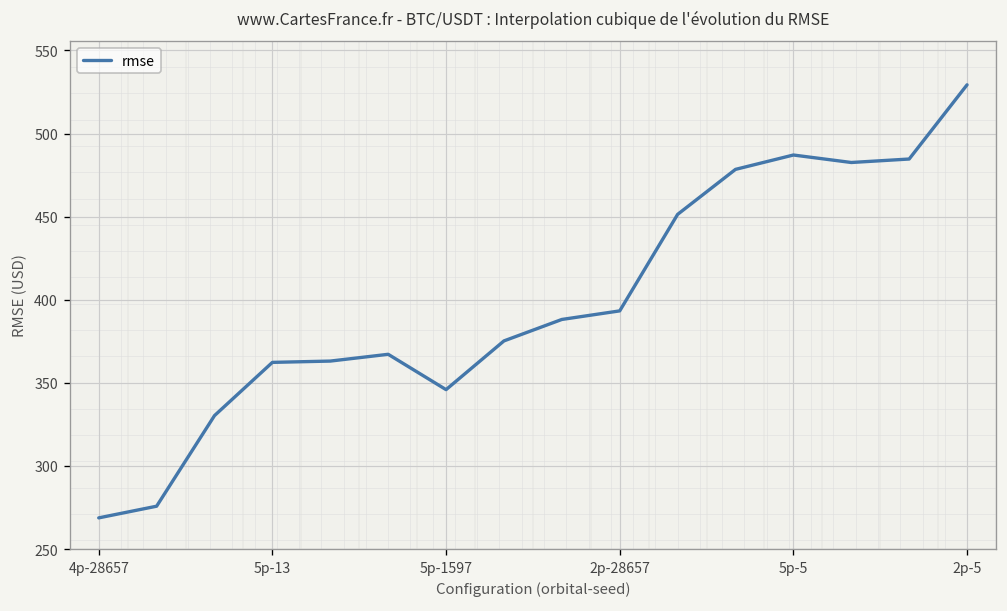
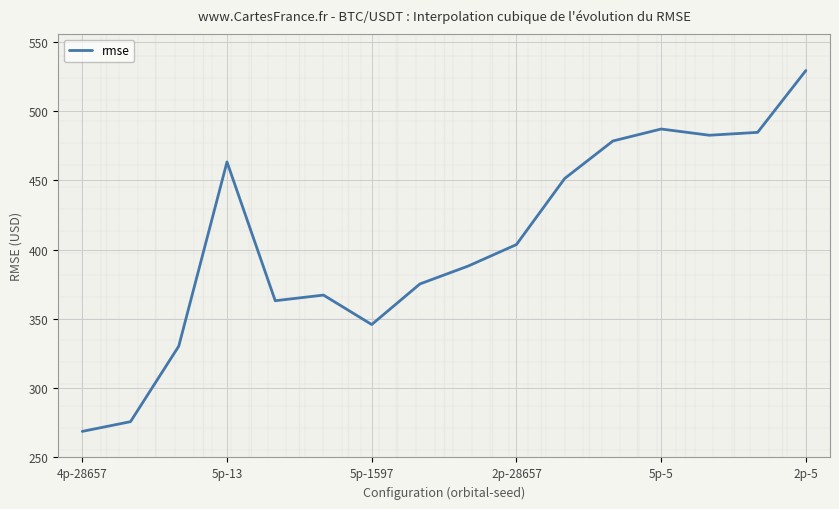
  {
    "4p-28657": 269,
-   "5p-13": 362,
+   "5p-13": 463,
    "5p-1597": 346,
-   "2p-28657": 393,
+   "2p-28657": 404,
    "5p-5": 487,
    "2p-5": 529
  }
